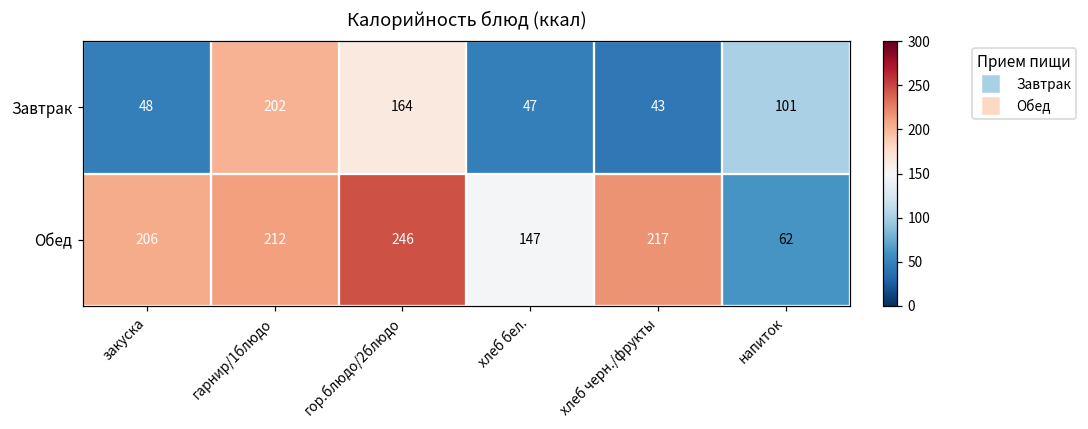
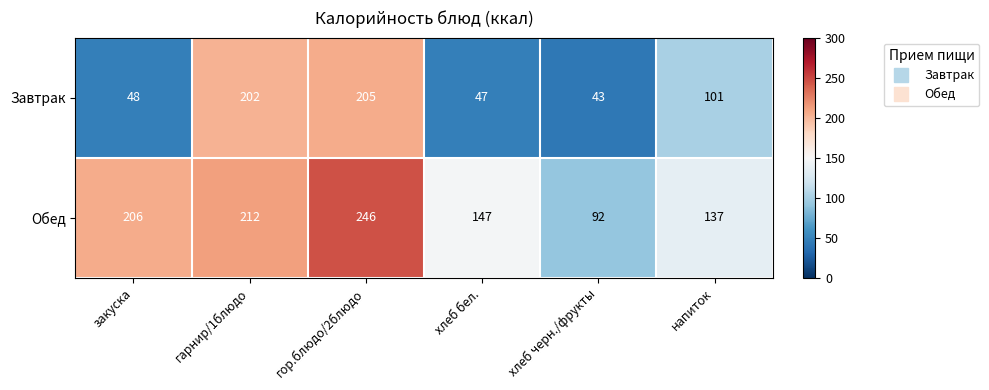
  {
    "Завтрак": {
      "закуска": 48,
      "гарнир/1блюдо": 202,
-     "гор.блюдо/2блюдо": 164,
+     "гор.блюдо/2блюдо": 205,
      "хлеб бел.": 47,
      "хлеб черн./фрукты": 43,
      "напиток": 101
    },
    "Обед": {
      "закуска": 206,
      "гарнир/1блюдо": 212,
      "гор.блюдо/2блюдо": 246,
      "хлеб бел.": 147,
-     "хлеб черн./фрукты": 217,
-     "напиток": 62
+     "хлеб черн./фрукты": 92,
+     "напиток": 137
    }
  }
